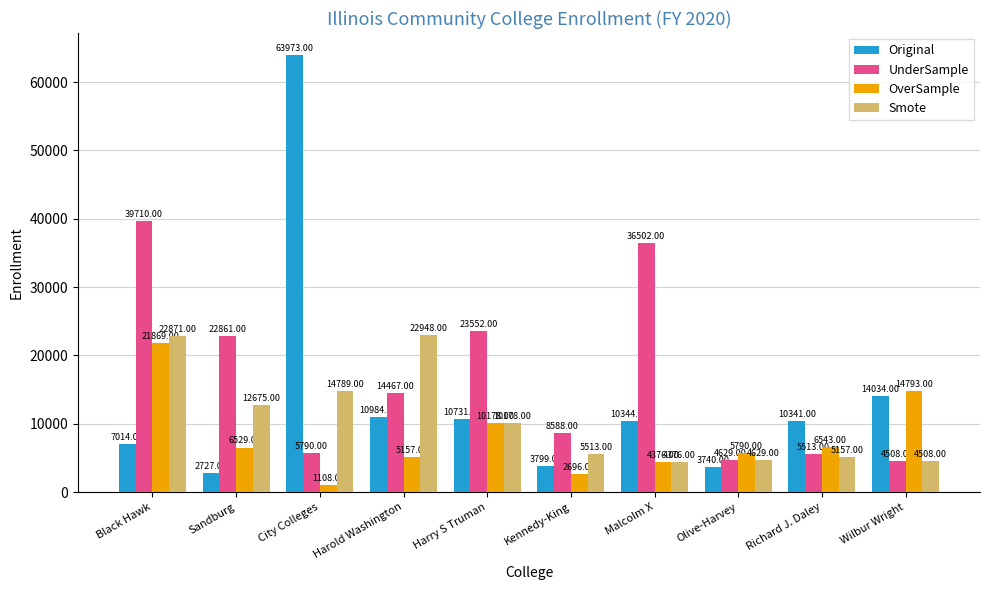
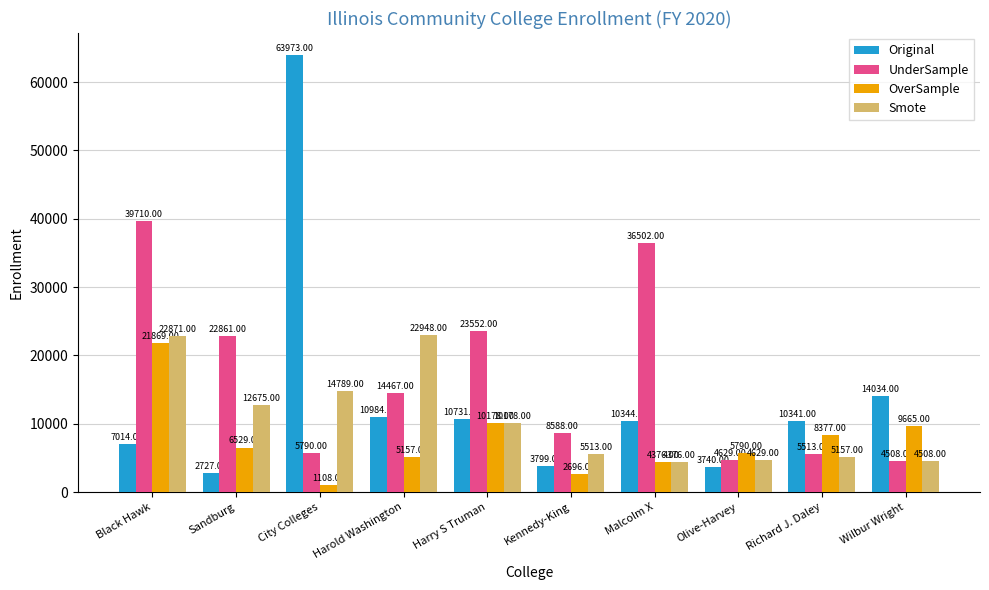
  {
    "Original": {
      "Black Hawk": 7014.00,
      "Sandburg": 2727.00,
      "City Colleges": 63973.00,
      "Harold Washington": 10984.00,
      "Harry S Truman": 10731.00,
      "Kennedy-King": 3799.00,
      "Malcolm X": 10344.00,
      "Richard J. Daley": 10341.00,
      "Wilbur Wright": 14034.00
    },
    "UnderSample": {
      "Black Hawk": 39710.00,
      "Sandburg": 22861.00,
      "City Colleges": 5790.00,
      "Harold Washington": 14467.00,
      "Harry S Truman": 23552.00,
      "Kennedy-King": 8588.00,
      "Malcolm X": 36502.00,
      "Richard J. Daley": 5513.00,
      "Wilbur Wright": 4508.00
    },
    "OverSample": {
      "Black Hawk": 21869.00,
      "Sandburg": 6529.00,
      "City Colleges": 1108.00,
      "Harold Washington": 5157.00,
      "Kennedy-King": 2696.00,
      "Olive-Harvey": 5790.00,
-     "Richard J. Daley": 6543.00,
-     "Wilbur Wright": 14793.00
+     "Richard J. Daley": 8377.00,
+     "Wilbur Wright": 9665.00
    },
    "Smote": {
      "Black Hawk": 22871.00,
      "Sandburg": 12675.00,
      "City Colleges": 14789.00,
      "Harold Washington": 22948.00,
      "Kennedy-King": 5513.00,
      "Olive-Harvey": 4629.00,
      "Richard J. Daley": 5157.00,
      "Wilbur Wright": 4508.00
    }
  }
